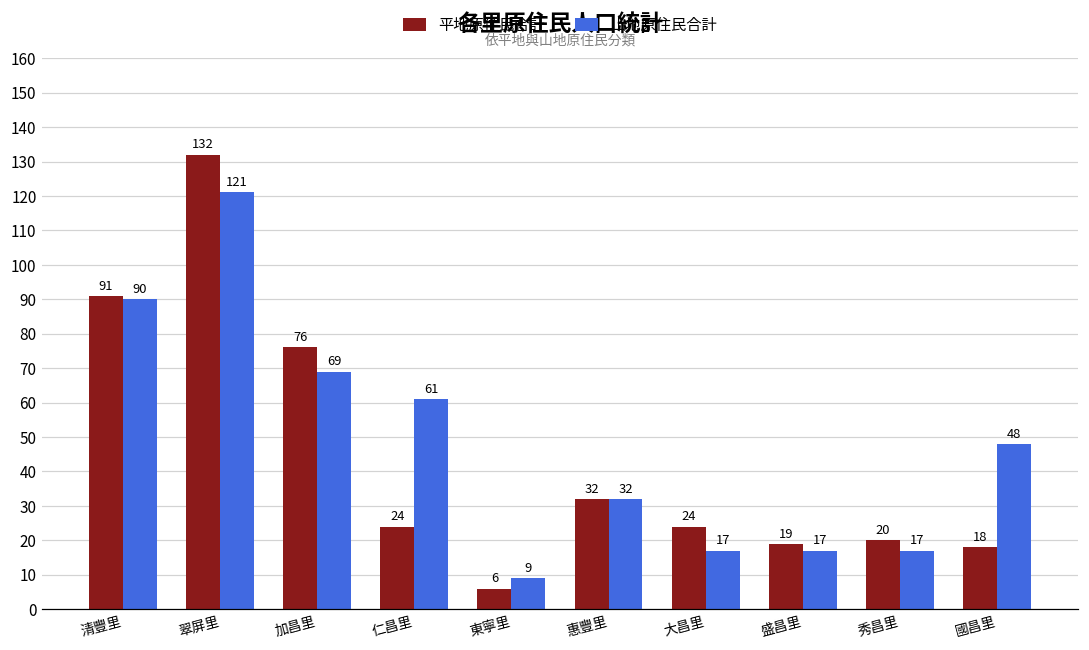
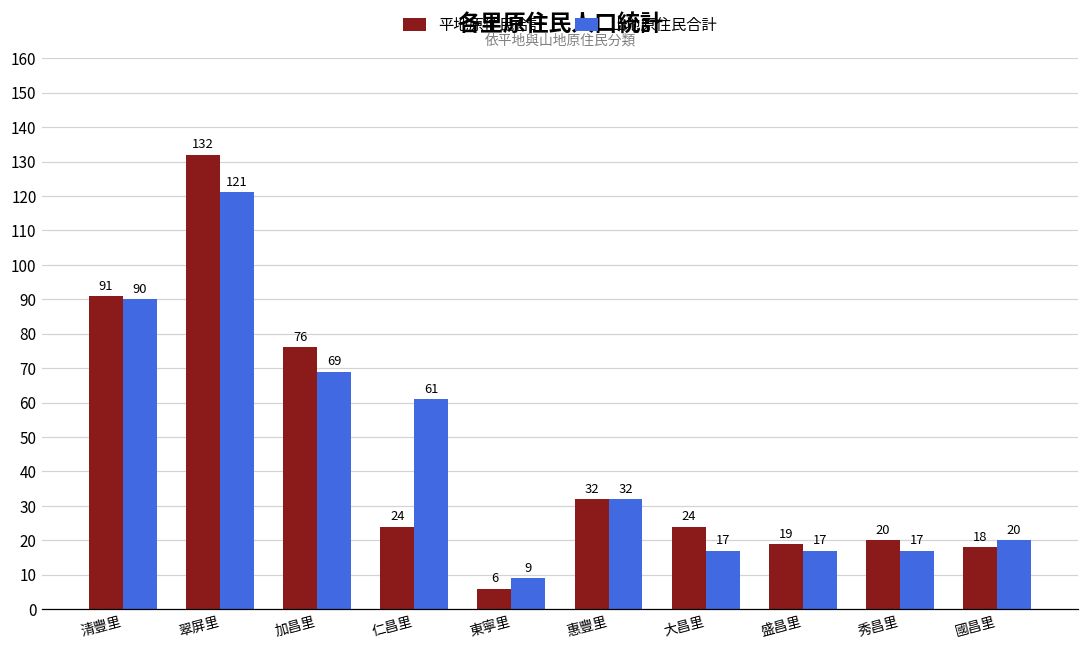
  {
    "平地原住民合計": {
      "清豐里": 91,
      "翠屏里": 132,
      "加昌里": 76,
      "仁昌里": 24,
      "東寧里": 6,
      "惠豐里": 32,
      "大昌里": 24,
      "盛昌里": 19,
      "秀昌里": 20,
      "國昌里": 18
    },
    "山地原住民合計": {
      "清豐里": 90,
      "翠屏里": 121,
      "加昌里": 69,
      "仁昌里": 61,
      "東寧里": 9,
      "惠豐里": 32,
      "大昌里": 17,
      "盛昌里": 17,
      "秀昌里": 17,
-     "國昌里": 48
+     "國昌里": 20
    }
  }
